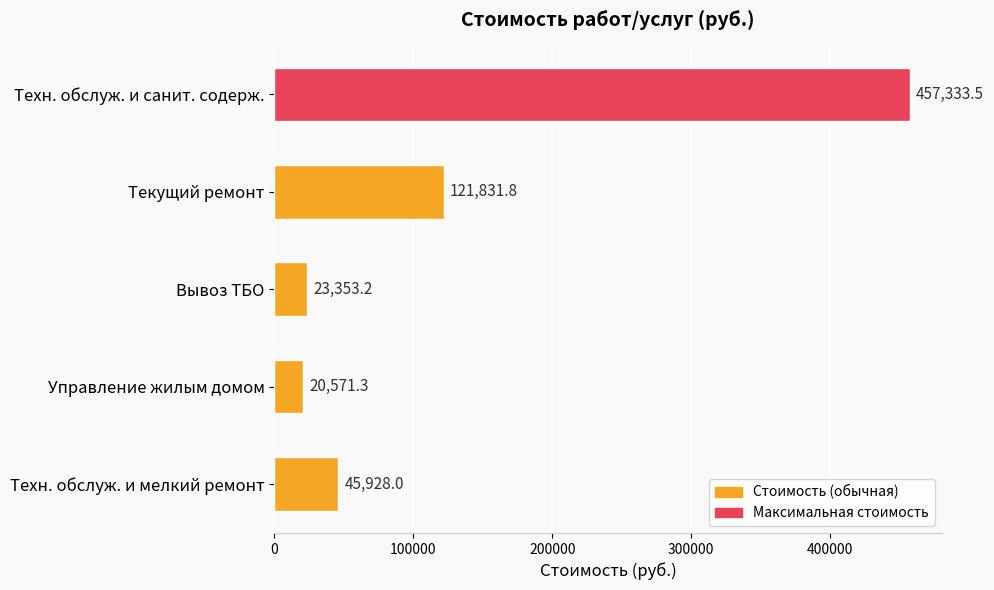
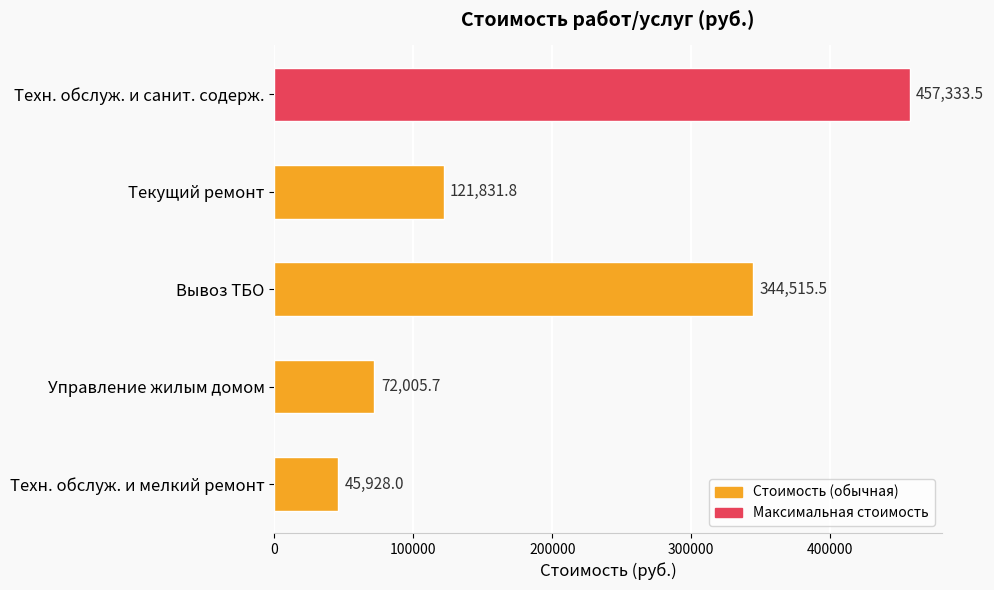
  {
    "Техн. обслуж. и санит. содерж.": "457,333.5",
    "Текущий ремонт": "121,831.8",
-   "Вывоз ТБО": "23,353.2",
-   "Управление жилым домом": "20,571.3",
+   "Вывоз ТБО": "344,515.5",
+   "Управление жилым домом": "72,005.7",
    "Техн. обслуж. и мелкий ремонт": "45,928.0"
  }
